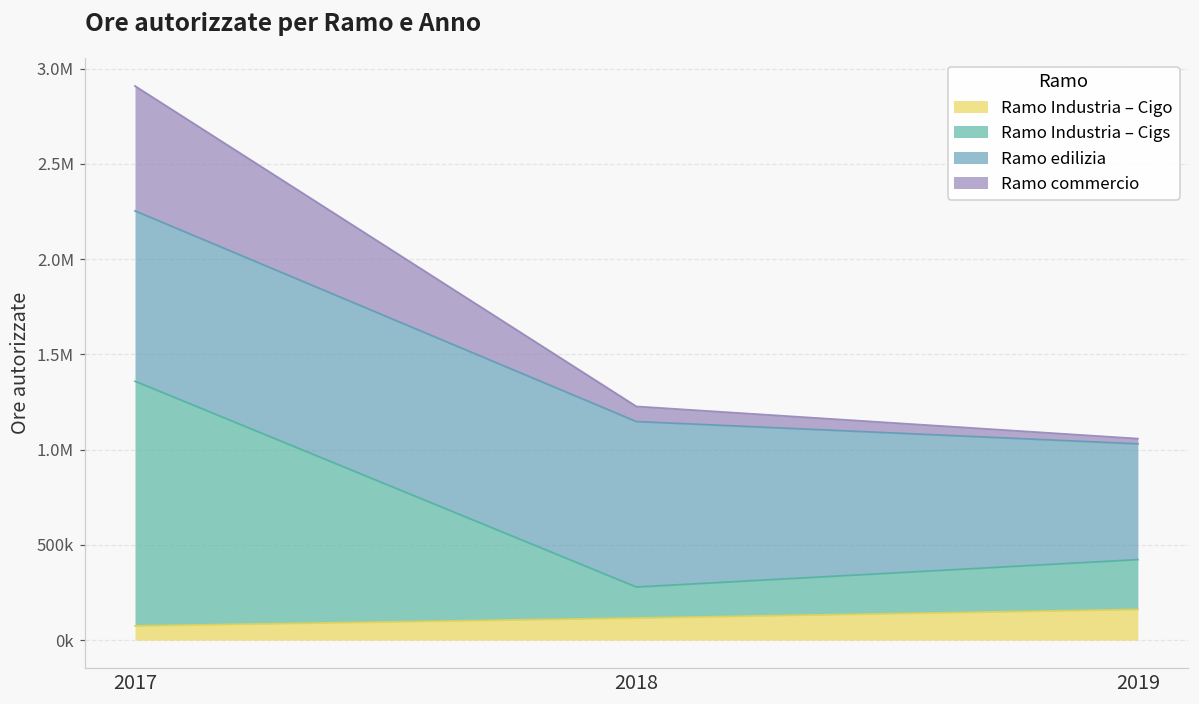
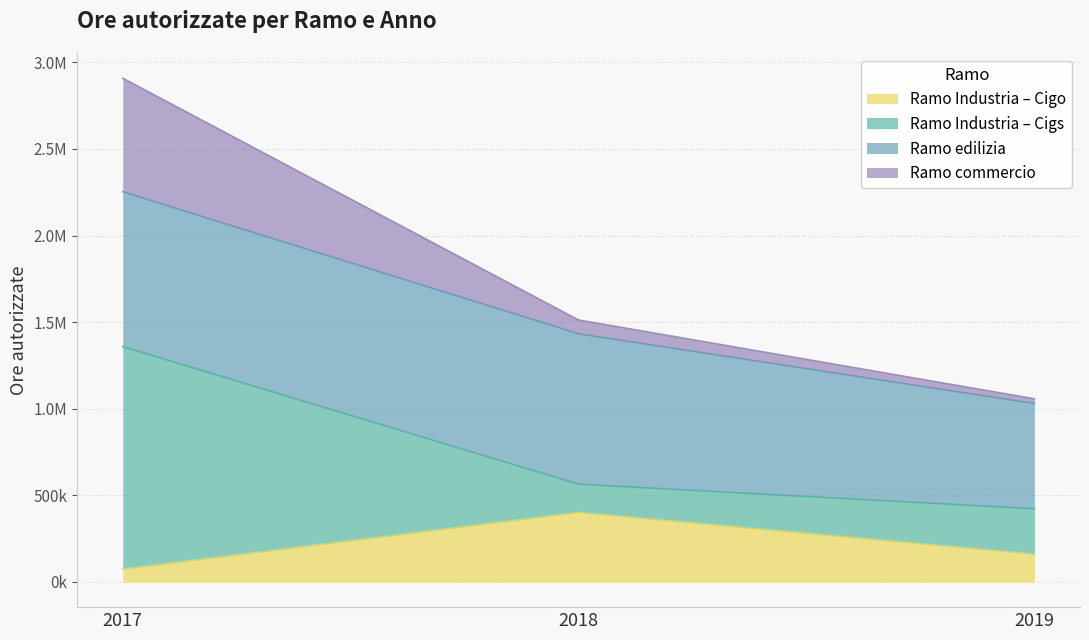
  {
    "Ramo Industria – Cigo": {
      "2017": 70000,
-     "2018": 120000,
+     "2018": 400000,
      "2019": 160000
    }
  }
